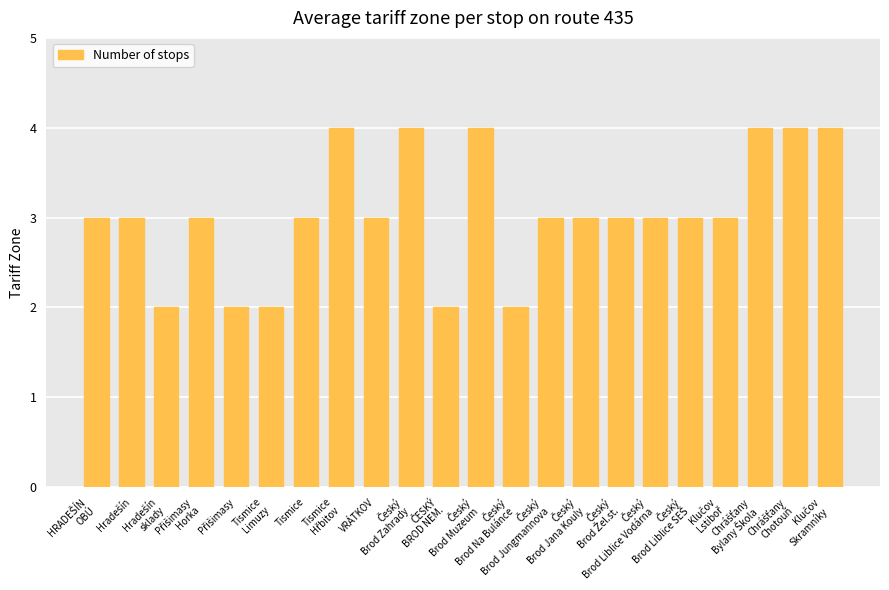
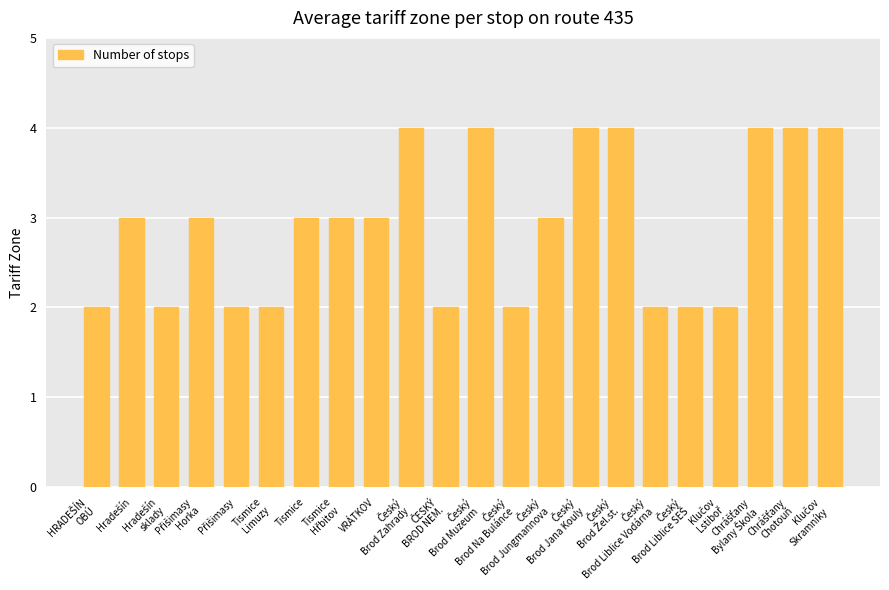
  {
-   "HRADEŠÍN OBÚ": 3,
+   "HRADEŠÍN OBÚ": 2,
    "Hradešín": 3,
    "Hradešín sklady": 2,
    "Přišimasy Horka": 3,
    "Přišimasy": 2,
    "Tismice Limuzy": 2,
    "Tismice": 3,
-   "Tismice Hřbitov": 4,
+   "Tismice Hřbitov": 3,
    "VRÁTKOV": 3,
    "Český Brod Zahrady": 4,
    "ČESKÝ BROD NEM.": 2,
    "Český Brod Muzeum": 4,
    "Český Brod Na Bulánce": 2,
    "Český Brod Jungmannova": 3,
-   "Český Brod Jana Kouly": 3,
-   "Český Brod Žel.st.": 3,
-   "Český Brod Liblice Vodárna": 3,
-   "Český Brod Liblice SEŠ": 3,
-   "Klučov Lstiboř": 3,
+   "Český Brod Jana Kouly": 4,
+   "Český Brod Žel.st.": 4,
+   "Český Brod Liblice Vodárna": 2,
+   "Český Brod Liblice SEŠ": 2,
+   "Klučov Lstiboř": 2,
    "Chrášťany Bylany Škola": 4,
    "Chrášťany Chotouň": 4,
    "Klučov Skramníky": 4
  }
